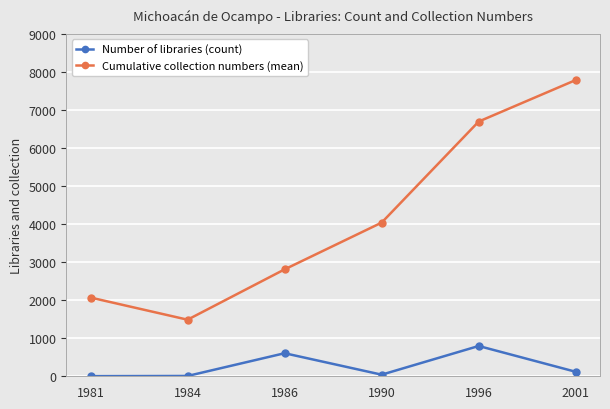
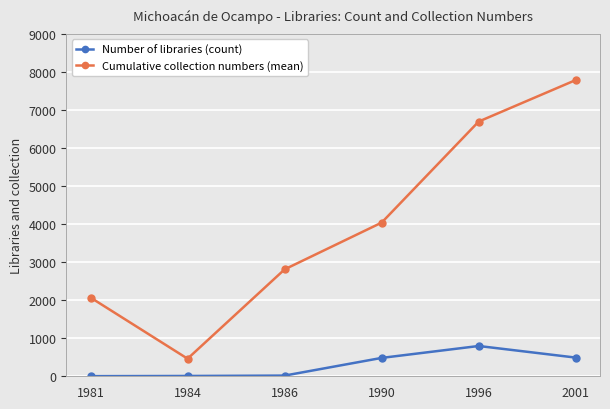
  {
    "Number of libraries (count)": {
      "1981": 0,
      "1984": 0,
-     "1986": 600,
-     "1990": 0,
+     "1986": 0,
+     "1990": 500,
      "1996": 800,
-     "2001": 100
+     "2001": 500
    },
    "Cumulative collection numbers (mean)": {
      "1981": 2100,
-     "1984": 1500,
+     "1984": 500,
      "1986": 2800,
      "1990": 4000,
      "1996": 6700,
      "2001": 7800
    }
  }
